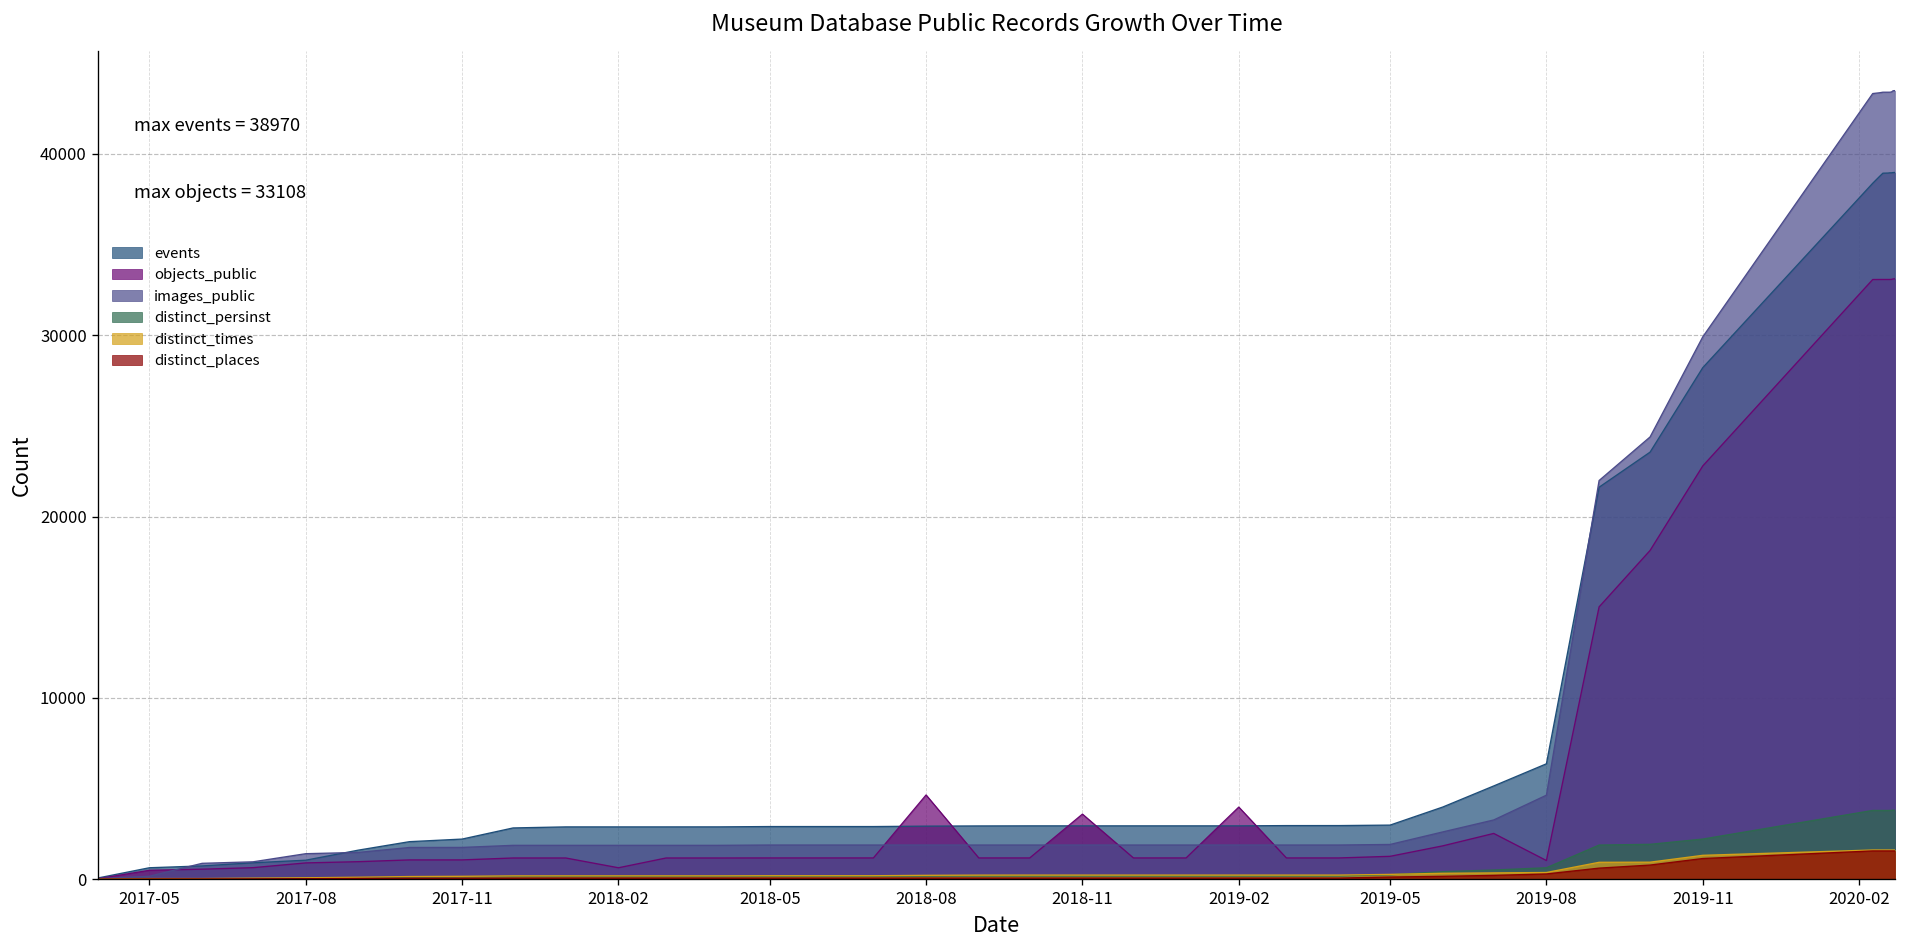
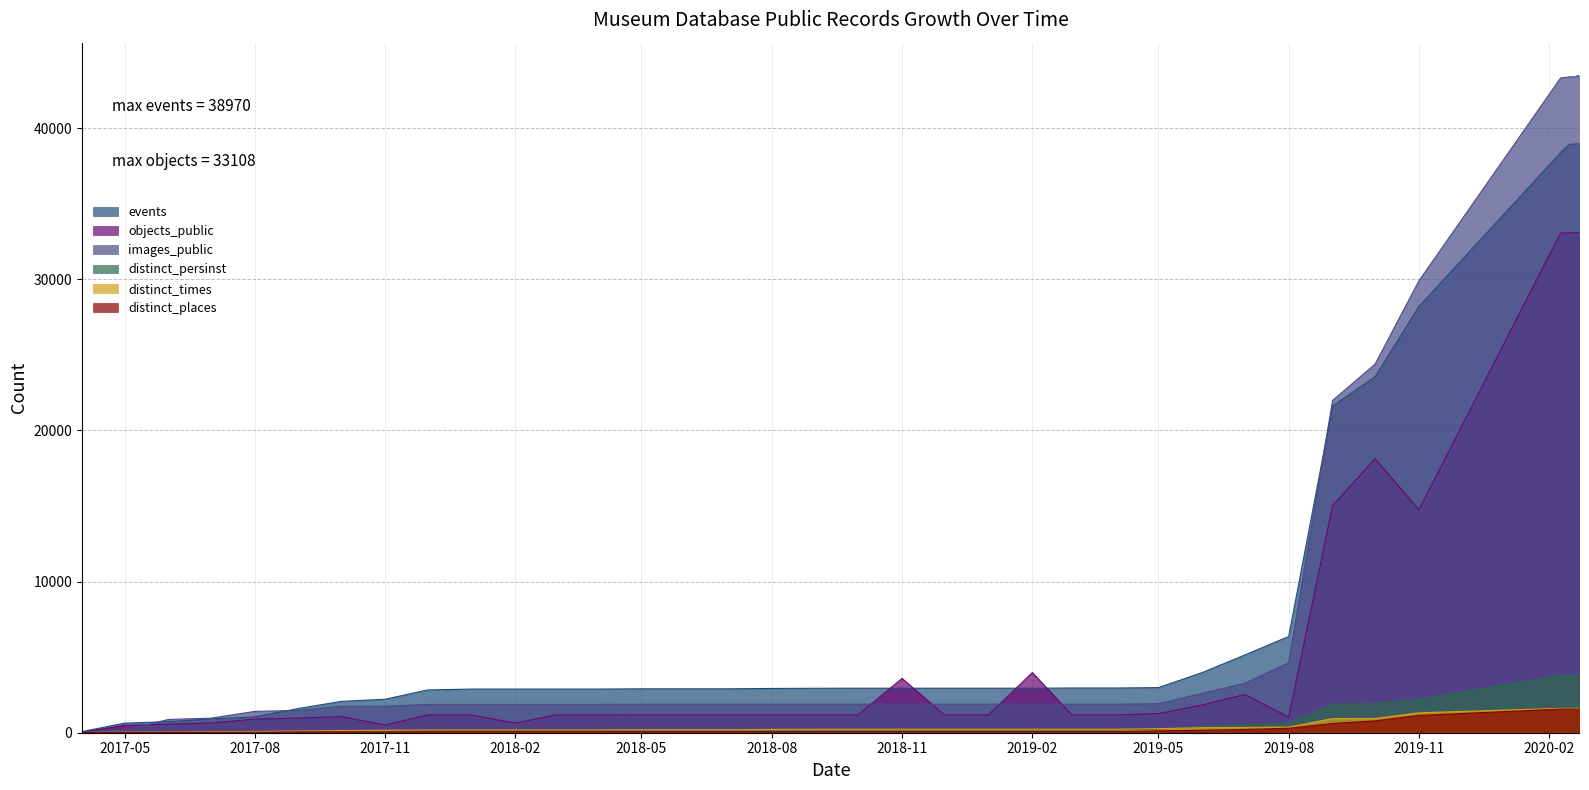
  {
    "objects_public": {
-     "2017-11": 1100,
+     "2017-11": 500,
      "2018-02": 600,
      "2018-05": 1200,
-     "2018-08": 4600,
+     "2018-08": 1200,
      "2018-11": 3600,
      "2019-02": 4000,
      "2019-05": 1300,
      "2019-08": 1000,
-     "2019-11": 22800
+     "2019-11": 14800
    },
    "distinct_times": {
      "2019-11": 1300
    },
    "distinct_places": {
      "2019-11": 1100
    }
  }
